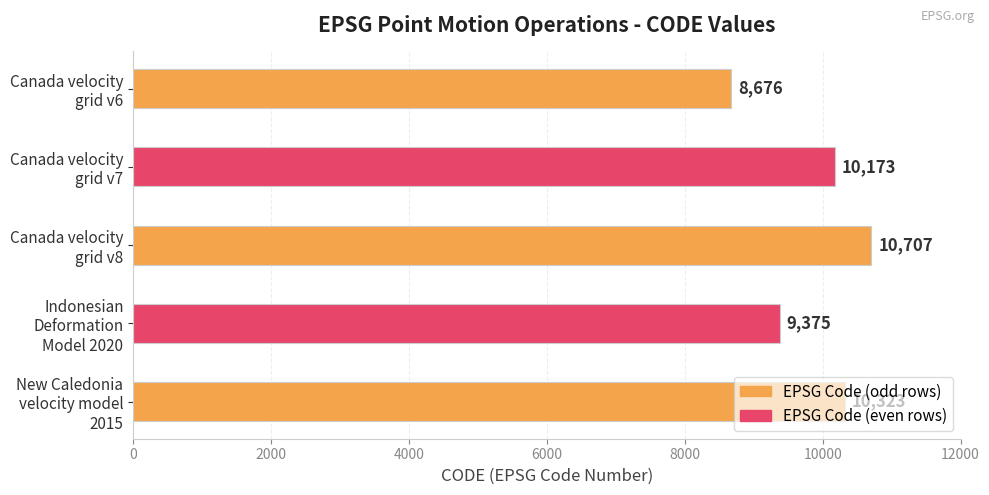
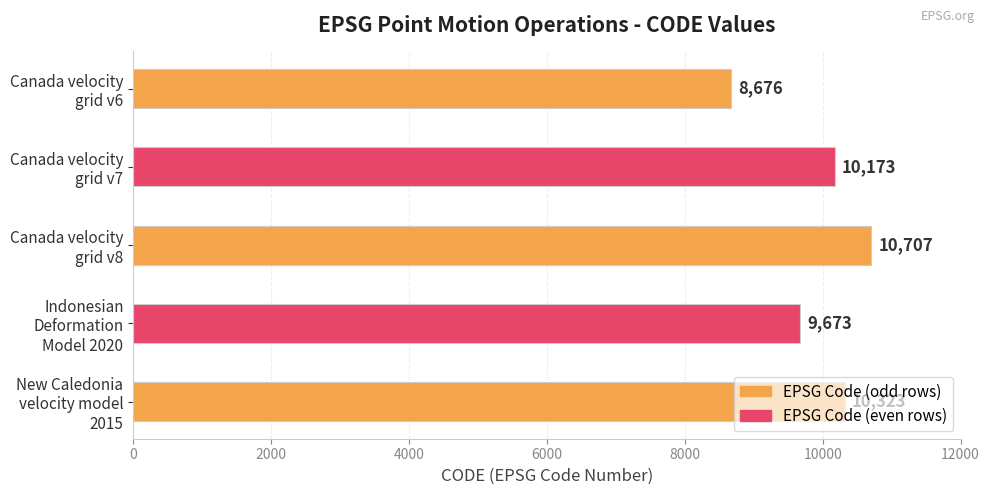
  {
    "Canada velocity grid v6": "8,676",
    "Canada velocity grid v7": "10,173",
    "Canada velocity grid v8": "10,707",
-   "Indonesian Deformation Model 2020": "9,375"
+   "Indonesian Deformation Model 2020": "9,673"
  }
